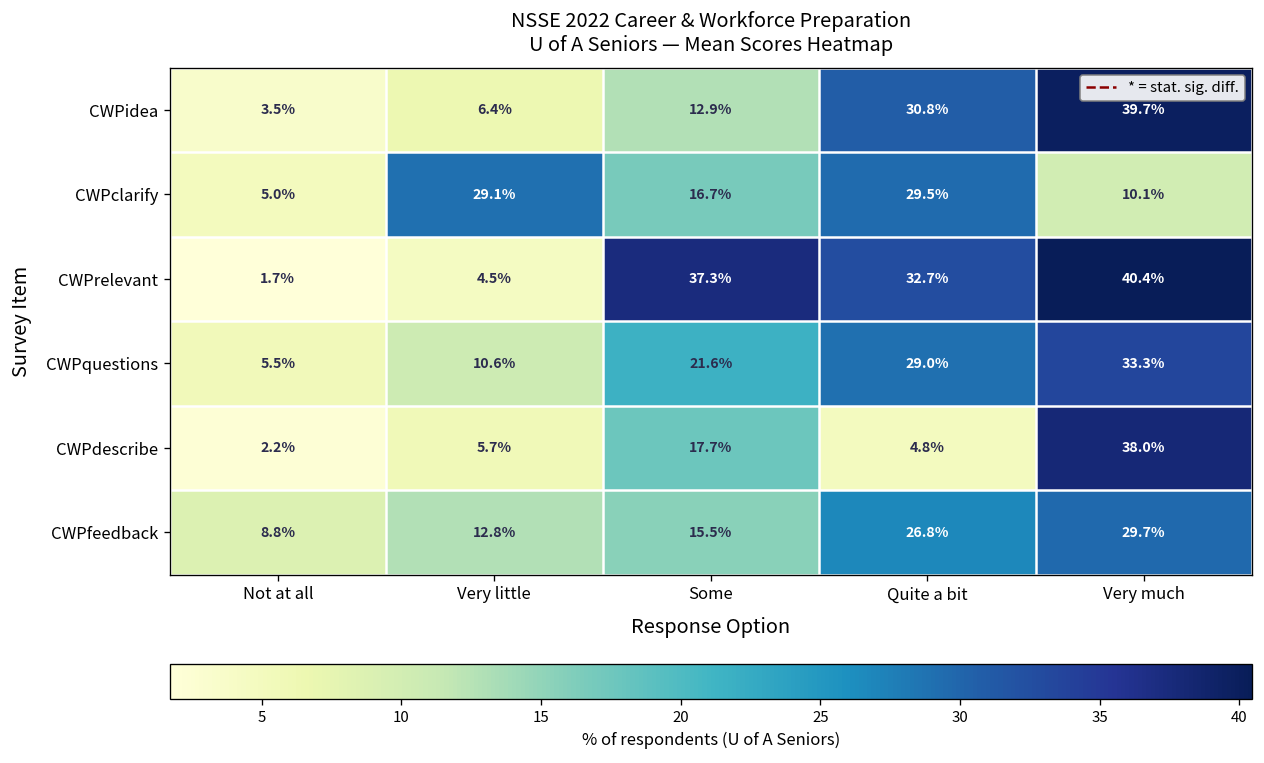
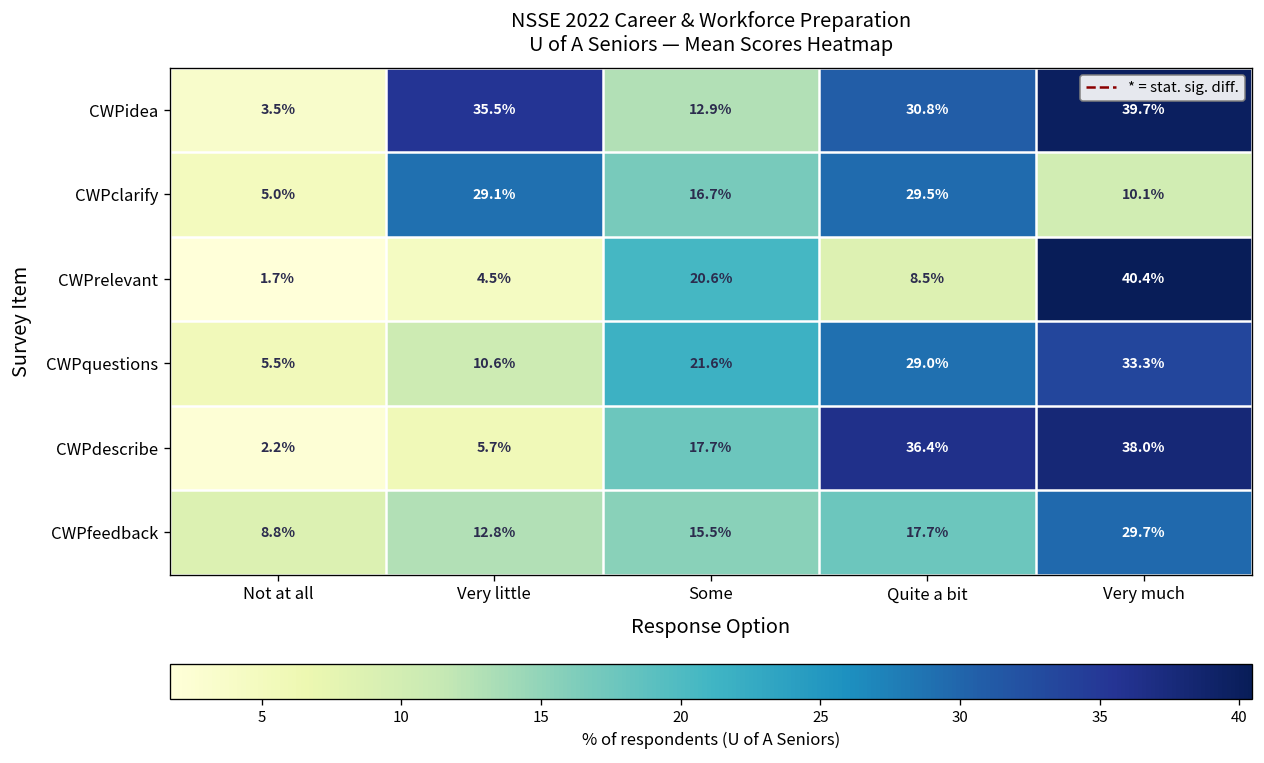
  {
    "CWPidea": {
      "Not at all": "3.5%",
-     "Very little": "6.4%",
+     "Very little": "35.5%",
      "Some": "12.9%",
      "Quite a bit": "30.8%"
    },
    "CWPclarify": {
      "Not at all": "5.0%",
      "Very little": "29.1%",
      "Some": "16.7%",
      "Quite a bit": "29.5%",
      "Very much": "10.1%"
    },
    "CWPrelevant": {
      "Not at all": "1.7%",
      "Very little": "4.5%",
-     "Some": "37.3%",
-     "Quite a bit": "32.7%",
+     "Some": "20.6%",
+     "Quite a bit": "8.5%",
      "Very much": "40.4%"
    },
    "CWPquestions": {
      "Not at all": "5.5%",
      "Very little": "10.6%",
      "Some": "21.6%",
      "Quite a bit": "29.0%",
      "Very much": "33.3%"
    },
    "CWPdescribe": {
      "Not at all": "2.2%",
      "Very little": "5.7%",
      "Some": "17.7%",
-     "Quite a bit": "4.8%",
+     "Quite a bit": "36.4%",
      "Very much": "38.0%"
    },
    "CWPfeedback": {
      "Not at all": "8.8%",
      "Very little": "12.8%",
      "Some": "15.5%",
-     "Quite a bit": "26.8%",
+     "Quite a bit": "17.7%",
      "Very much": "29.7%"
    }
  }
